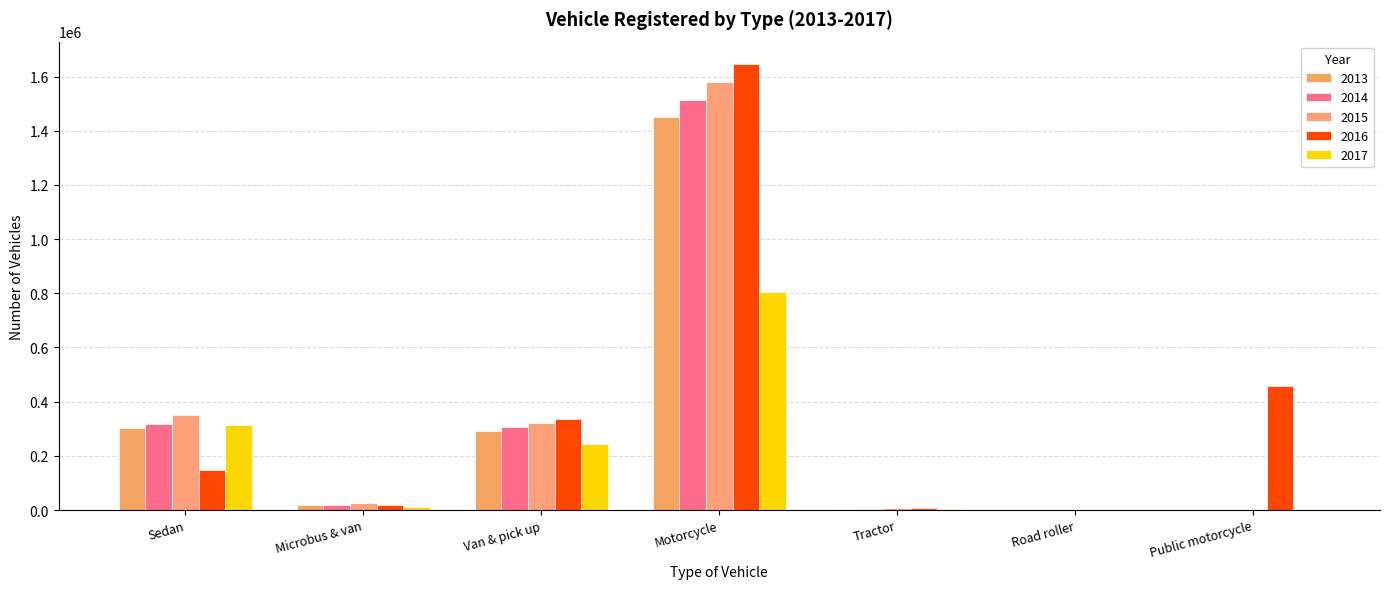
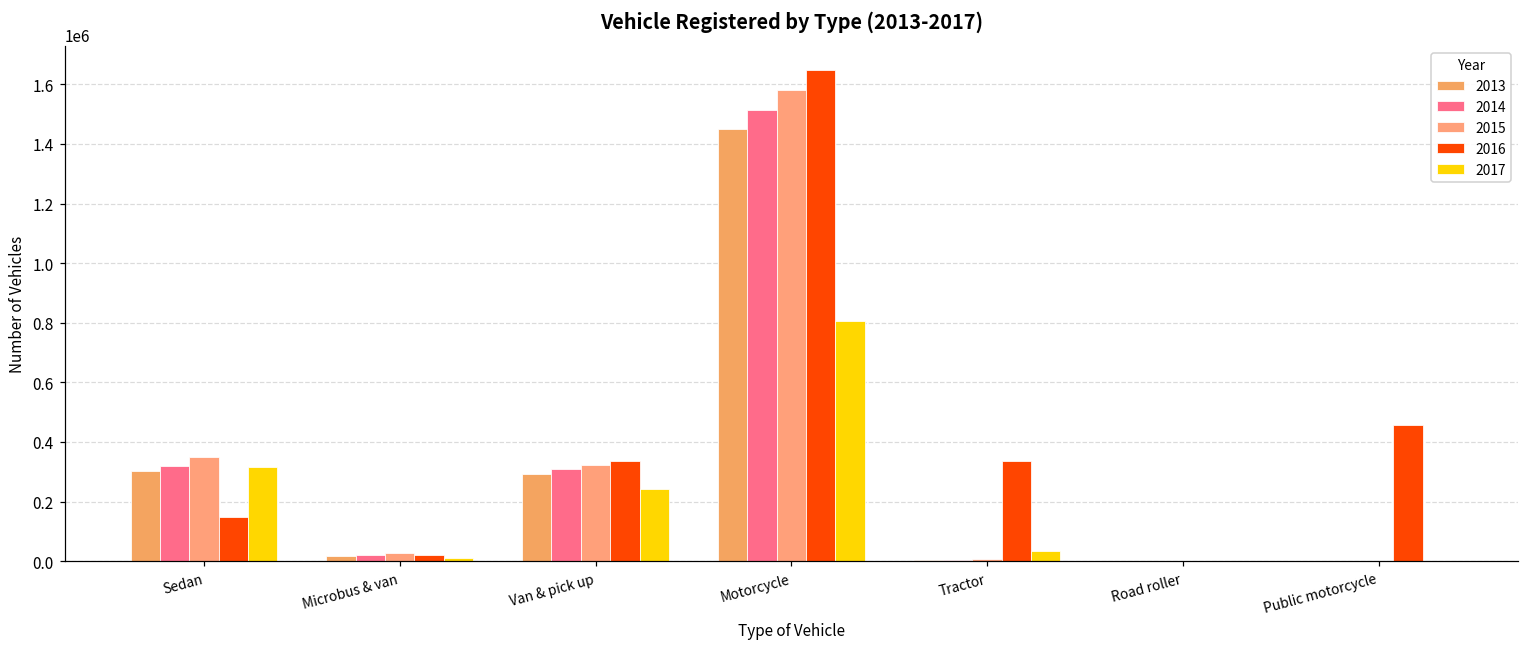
  {
    "2016": {
      "Sedan": 150000,
      "Microbus & van": 20000,
      "Van & pick up": 340000,
      "Motorcycle": 1650000,
-     "Tractor": 10000,
+     "Tractor": 340000,
      "Public motorcycle": 460000
    },
    "2017": {
      "Sedan": 320000,
      "Microbus & van": 10000,
      "Van & pick up": 240000,
      "Motorcycle": 810000,
-     "Tractor": 0
+     "Tractor": 30000
    }
  }
